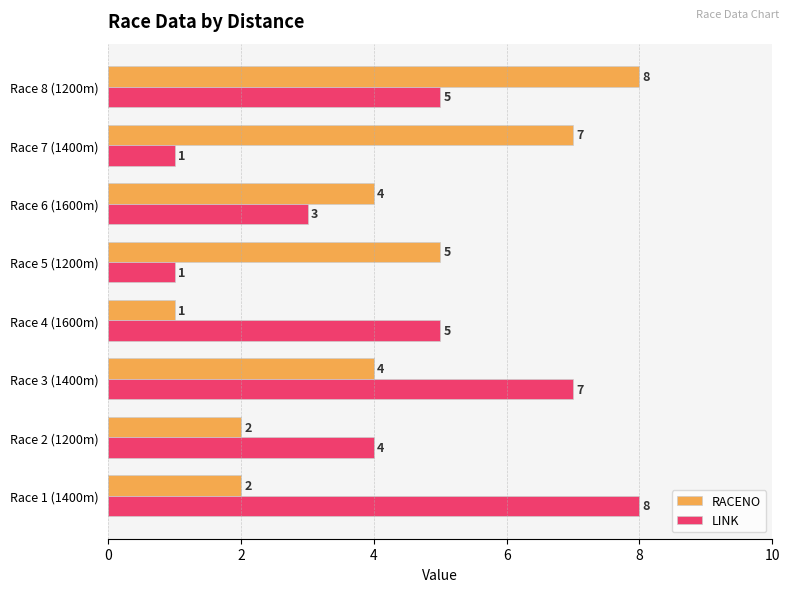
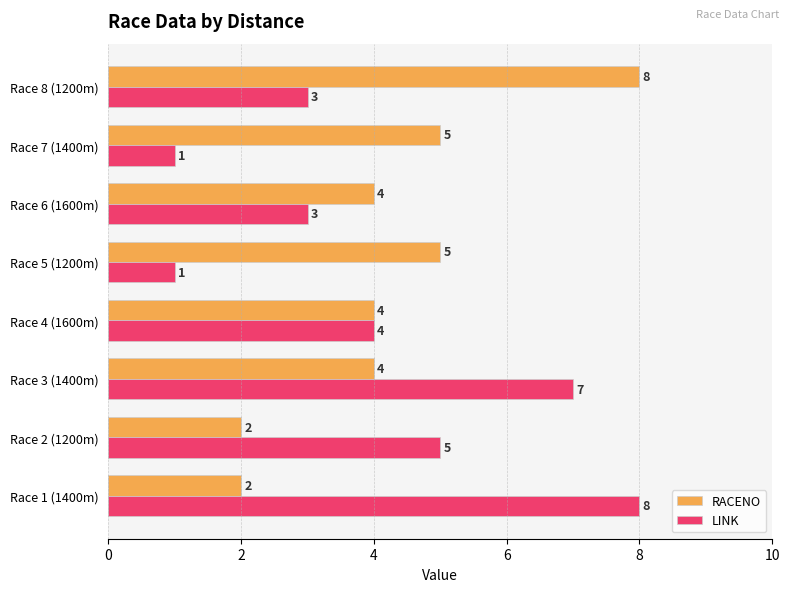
  {
    "RACENO": {
      "Race 8 (1200m)": 8,
-     "Race 7 (1400m)": 7,
+     "Race 7 (1400m)": 5,
      "Race 6 (1600m)": 4,
      "Race 5 (1200m)": 5,
-     "Race 4 (1600m)": 1,
+     "Race 4 (1600m)": 4,
      "Race 3 (1400m)": 4,
      "Race 2 (1200m)": 2,
      "Race 1 (1400m)": 2
    },
    "LINK": {
-     "Race 8 (1200m)": 5,
+     "Race 8 (1200m)": 3,
      "Race 7 (1400m)": 1,
      "Race 6 (1600m)": 3,
      "Race 5 (1200m)": 1,
-     "Race 4 (1600m)": 5,
+     "Race 4 (1600m)": 4,
      "Race 3 (1400m)": 7,
-     "Race 2 (1200m)": 4,
+     "Race 2 (1200m)": 5,
      "Race 1 (1400m)": 8
    }
  }
